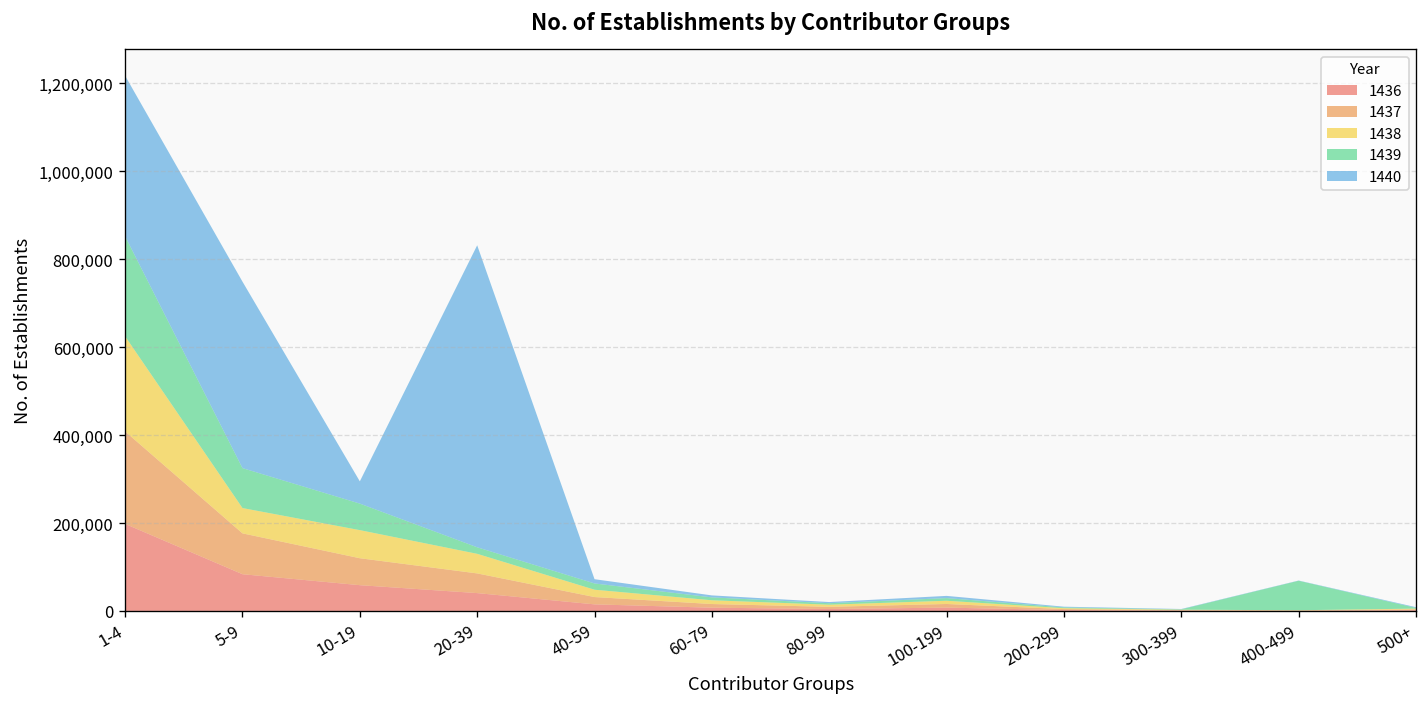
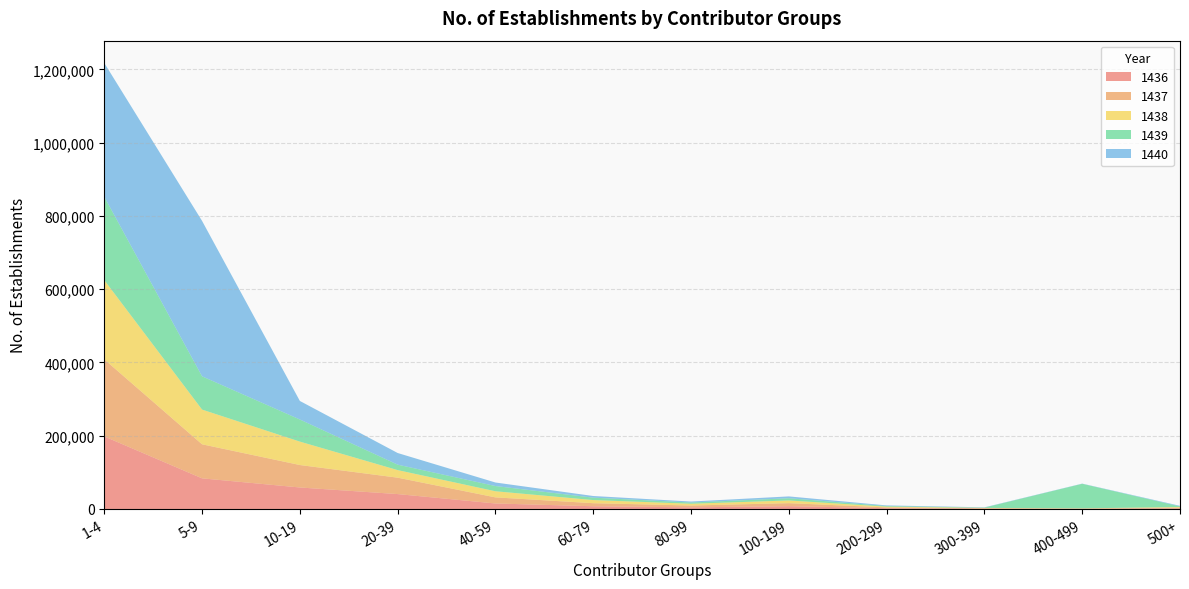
  {
    "1438": {
      "1-4": "220,000",
-     "5-9": "60,000",
+     "5-9": "90,000",
      "10-19": "60,000",
-     "20-39": "40,000",
+     "20-39": "20,000",
      "40-59": "20,000"
    },
    "1439": {
      "1-4": "230,000",
      "5-9": "90,000",
      "10-19": "60,000",
      "20-39": "10,000",
      "40-59": "10,000"
    },
    "1440": {
      "1-4": "370,000",
      "5-9": "420,000",
      "10-19": "50,000",
-     "20-39": "690,000",
+     "20-39": "30,000",
      "40-59": "10,000"
    }
  }
